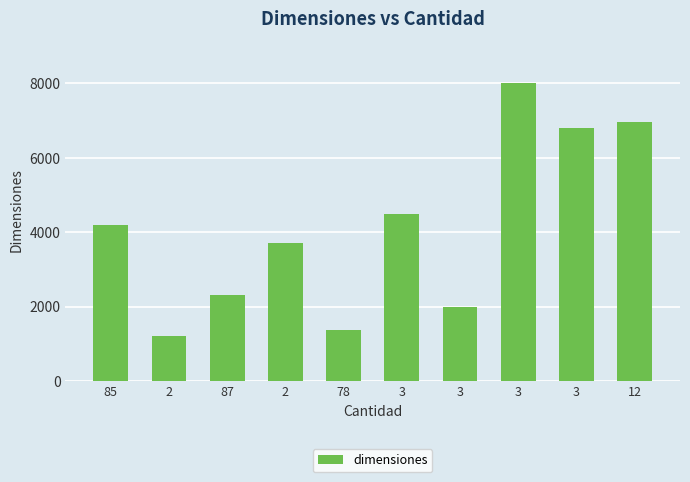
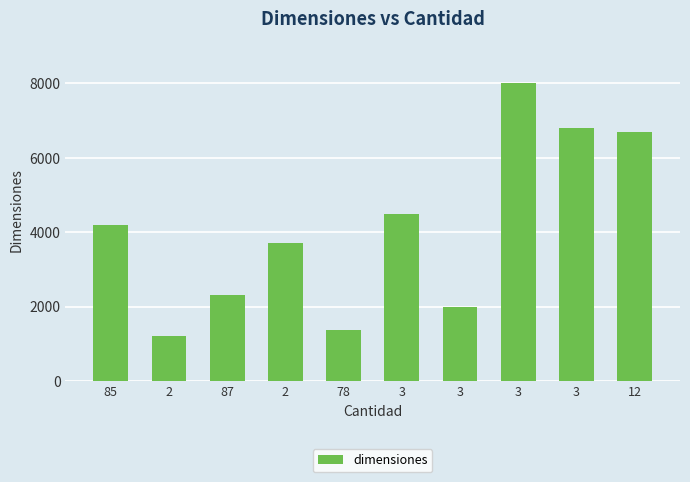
  {
    "85": 4200,
    "87": 2300,
    "78": 1400,
-   "12": 7000
+   "12": 6700
  }
